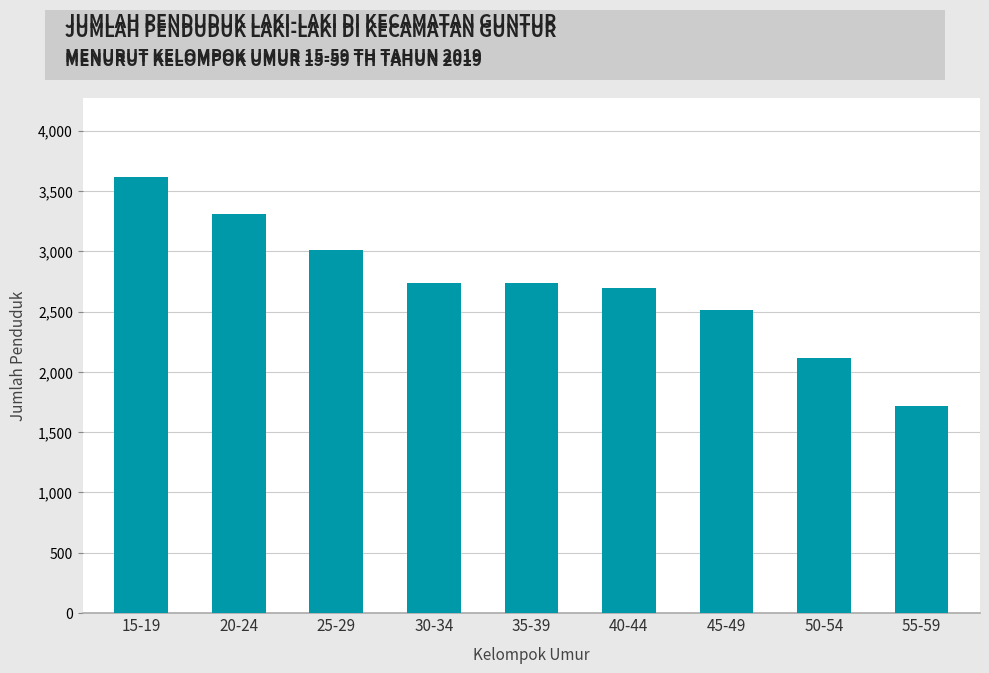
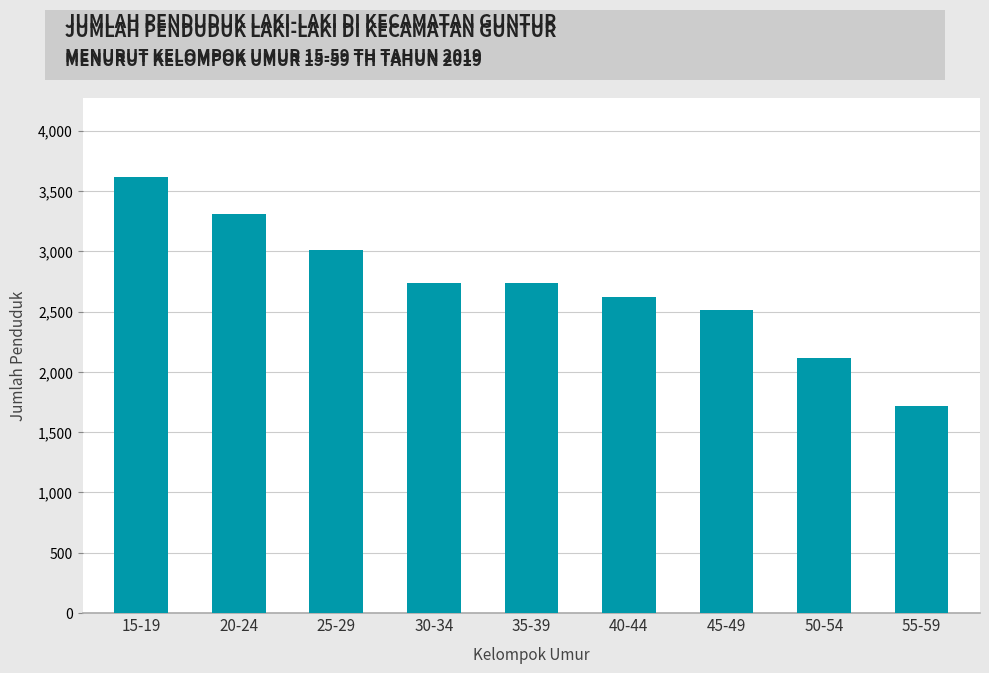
  {
    "15-19": "3,620",
    "20-24": "3,310",
    "25-29": "3,010",
    "30-34": "2,740",
    "35-39": "2,740",
-   "40-44": "2,700",
+   "40-44": "2,620",
    "45-49": "2,510",
    "50-54": "2,110",
    "55-59": "1,720"
  }
